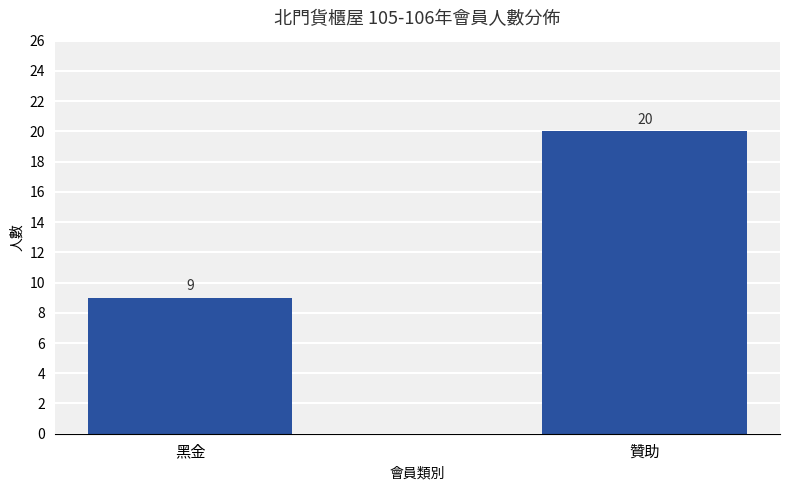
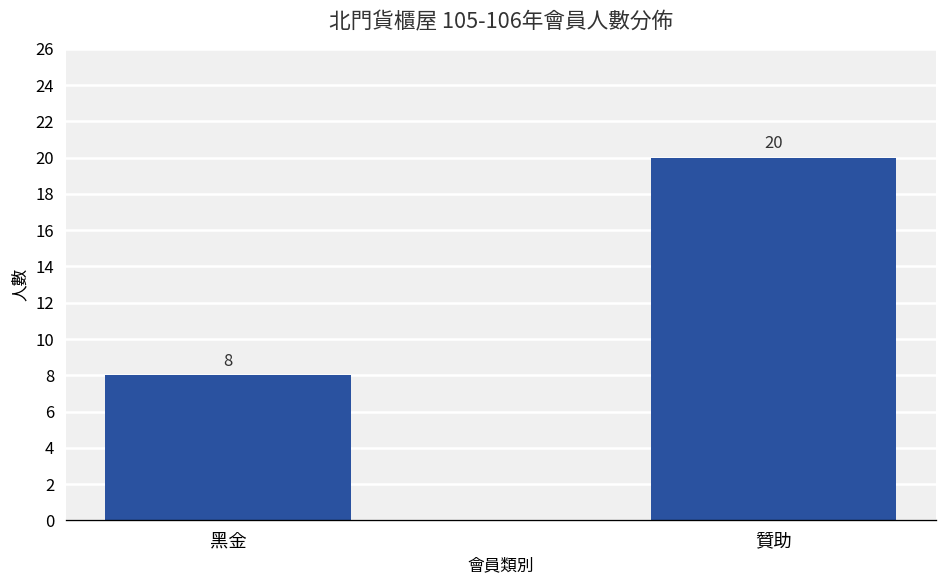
  {
-   "黑金": 9,
+   "黑金": 8,
    "贊助": 20
  }
